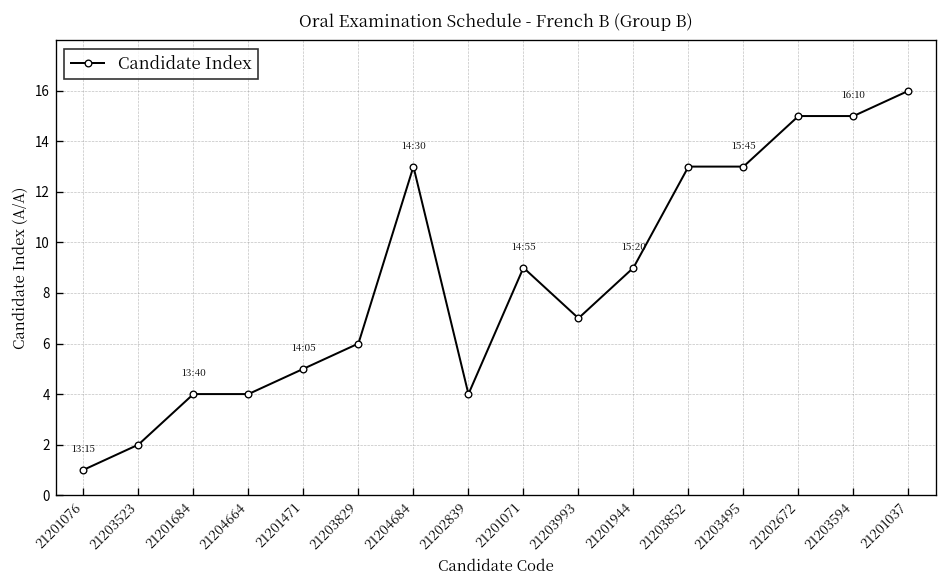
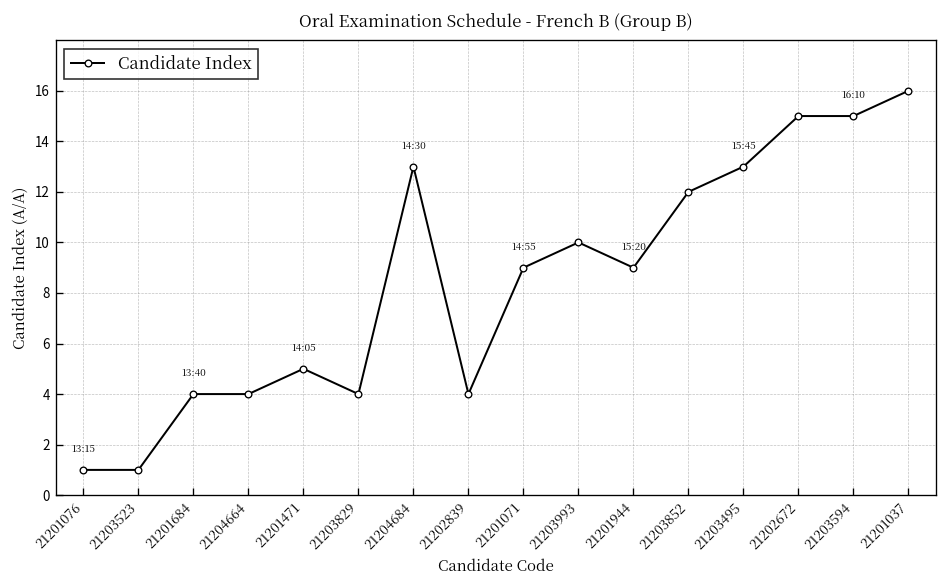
  {
-   "21203523": 2,
+   "21203523": 1,
    "21204664": 4,
-   "21203829": 6,
+   "21203829": 4,
    "21202839": 4,
-   "21203993": 7,
-   "21203852": 13,
+   "21203993": 10,
+   "21203852": 12,
    "21202672": 15,
    "21201037": 16
  }
